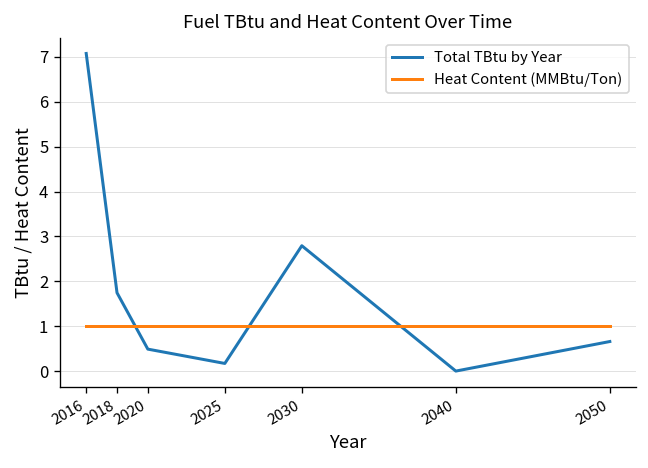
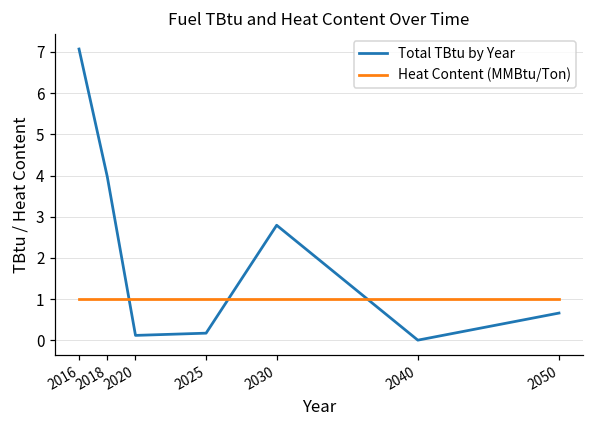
  {
    "Total TBtu by Year": {
      "2016": 7.1,
-     "2018": 1.7,
-     "2020": 0.5,
+     "2018": 4.0,
+     "2020": 0.1,
      "2025": 0.2,
      "2030": 2.8,
      "2040": 0.0,
      "2050": 0.7
    },
    "Heat Content (MMBtu/Ton)": {
      "2016": 1.0,
      "2018": 1.0,
      "2020": 1.0,
      "2025": 1.0,
      "2030": 1.0,
      "2040": 1.0,
      "2050": 1.0
    }
  }
